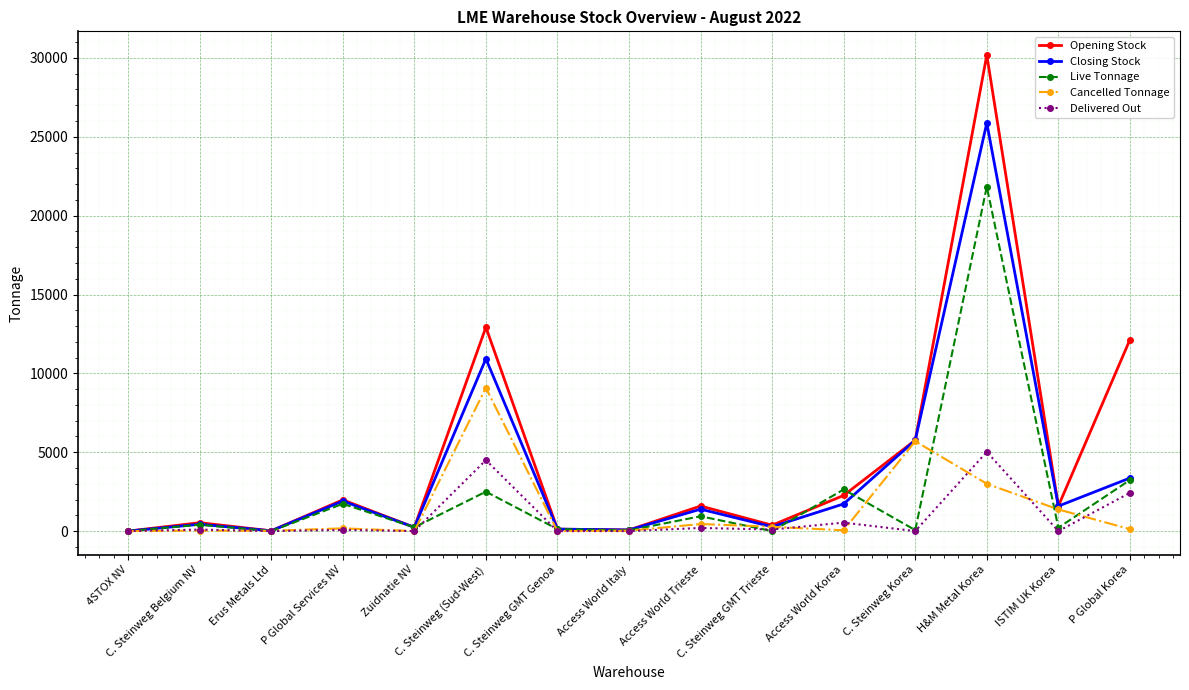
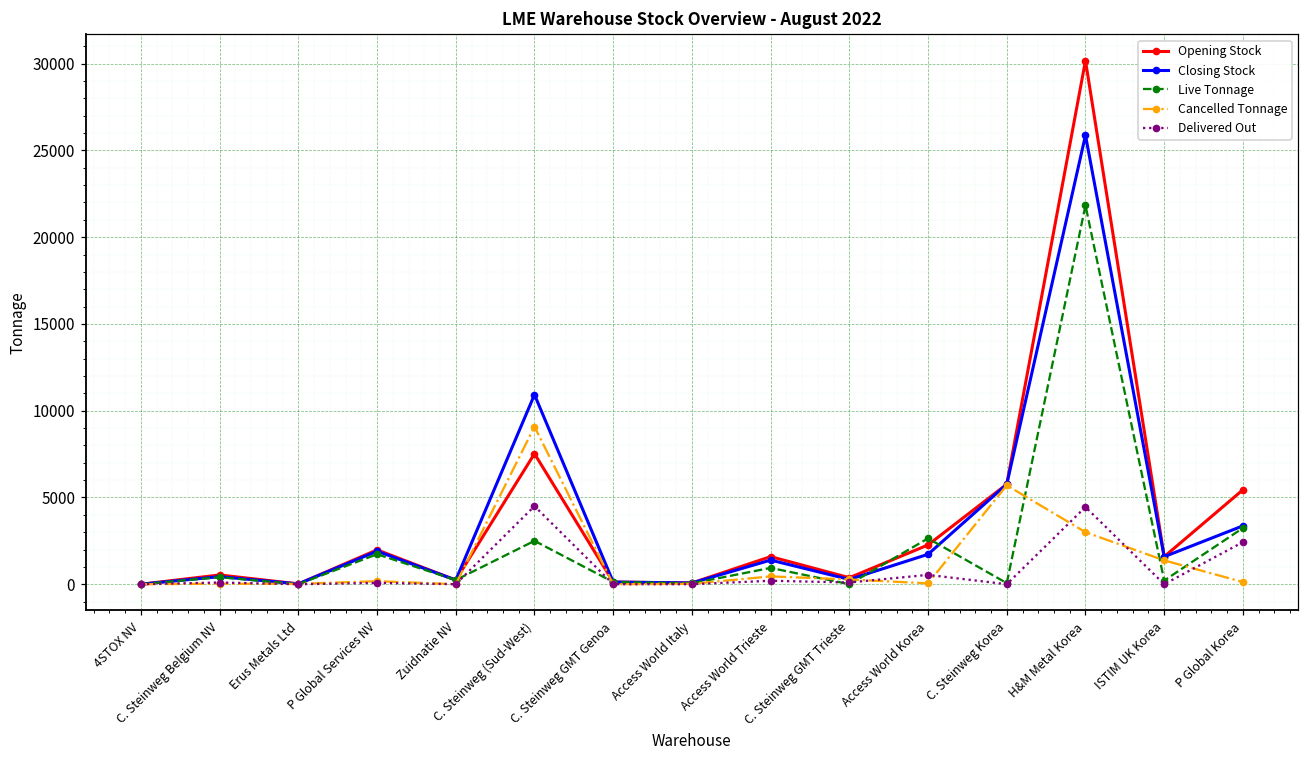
  {
    "Opening Stock": {
-     "C. Steinweg (Sud-West)": 12900,
+     "C. Steinweg (Sud-West)": 7500,
      "Access World Trieste": 1600,
      "Access World Korea": 2300,
      "H&M Metal Korea": 30200,
-     "P Global Korea": 12100
+     "P Global Korea": 5400
    },
    "Closing Stock": {
      "C. Steinweg (Sud-West)": 10900,
      "Access World Trieste": 1400,
      "Access World Korea": 1700,
      "H&M Metal Korea": 25900
    },
    "Live Tonnage": {
      "P Global Services NV": 1700,
      "C. Steinweg (Sud-West)": 2500,
      "Access World Trieste": 900,
      "Access World Korea": 2600,
      "H&M Metal Korea": 21800,
      "ISTIM UK Korea": 200
    },
    "Cancelled Tonnage": {
      "C. Steinweg (Sud-West)": 9100,
      "Access World Trieste": 500,
      "Access World Korea": 100,
      "H&M Metal Korea": 3000,
      "ISTIM UK Korea": 1400,
      "P Global Korea": 100
    },
    "Delivered Out": {
      "C. Steinweg (Sud-West)": 4500,
      "Access World Trieste": 200,
      "Access World Korea": 500,
-     "H&M Metal Korea": 5000,
+     "H&M Metal Korea": 4500,
      "ISTIM UK Korea": 0,
      "P Global Korea": 2400
    }
  }
